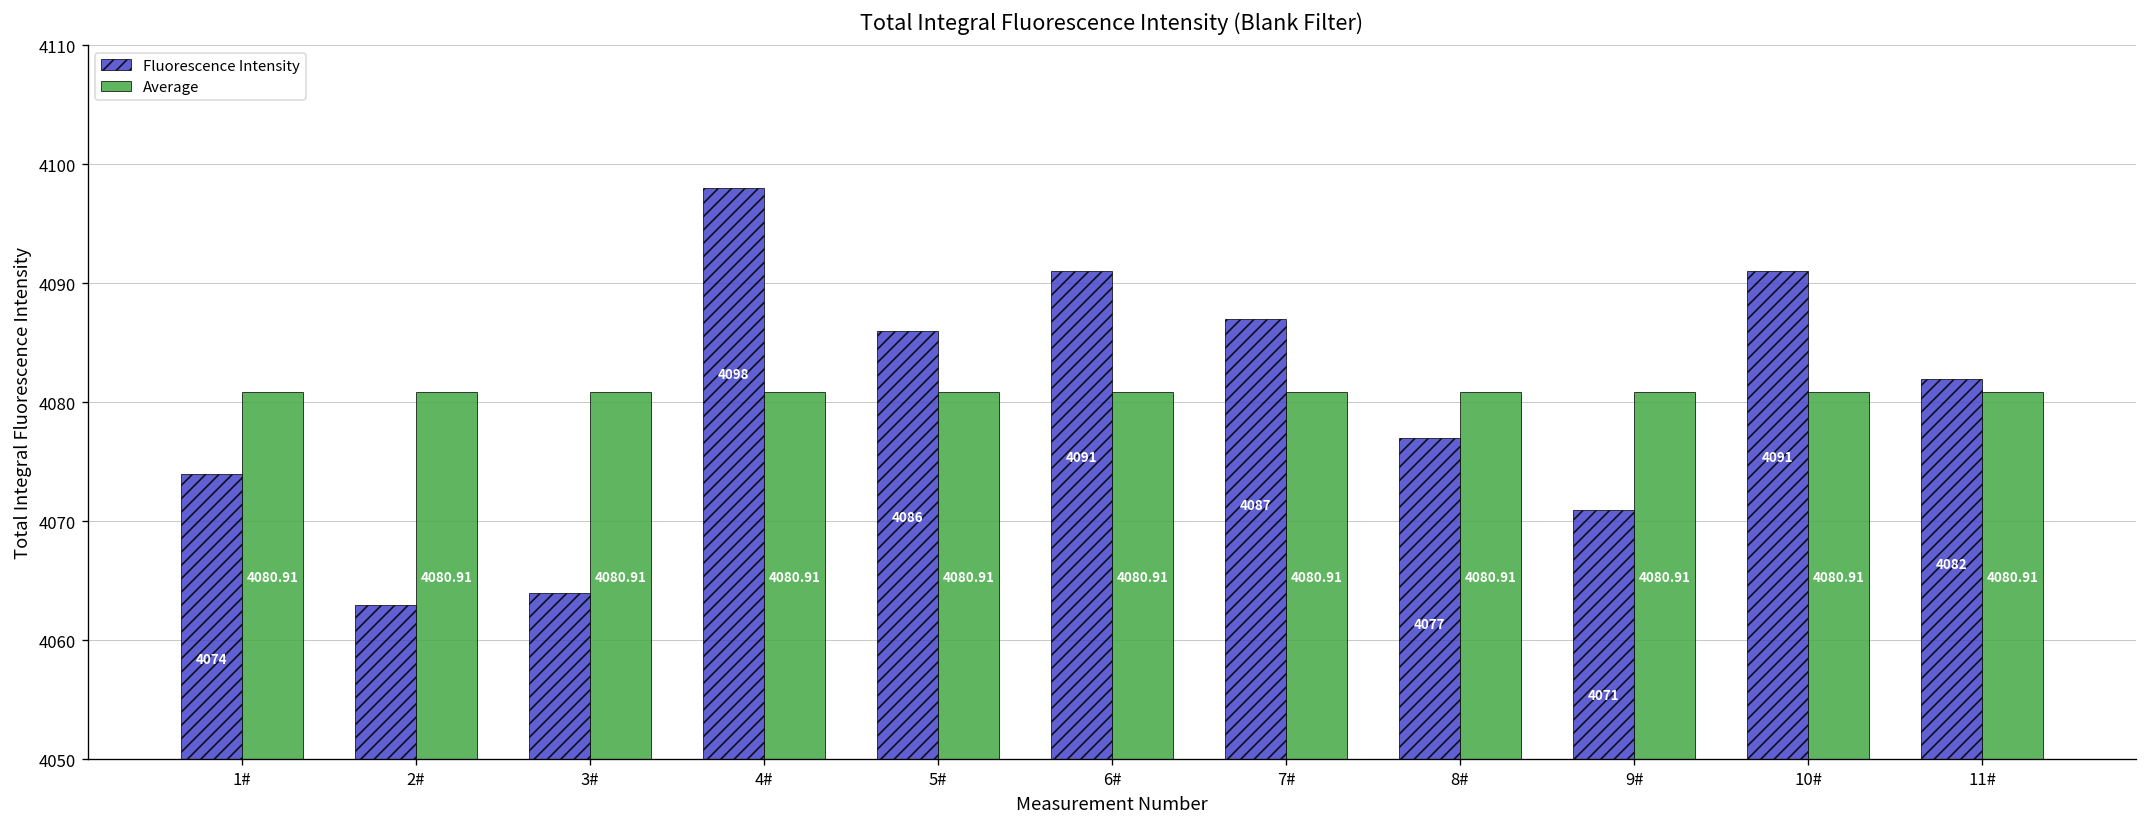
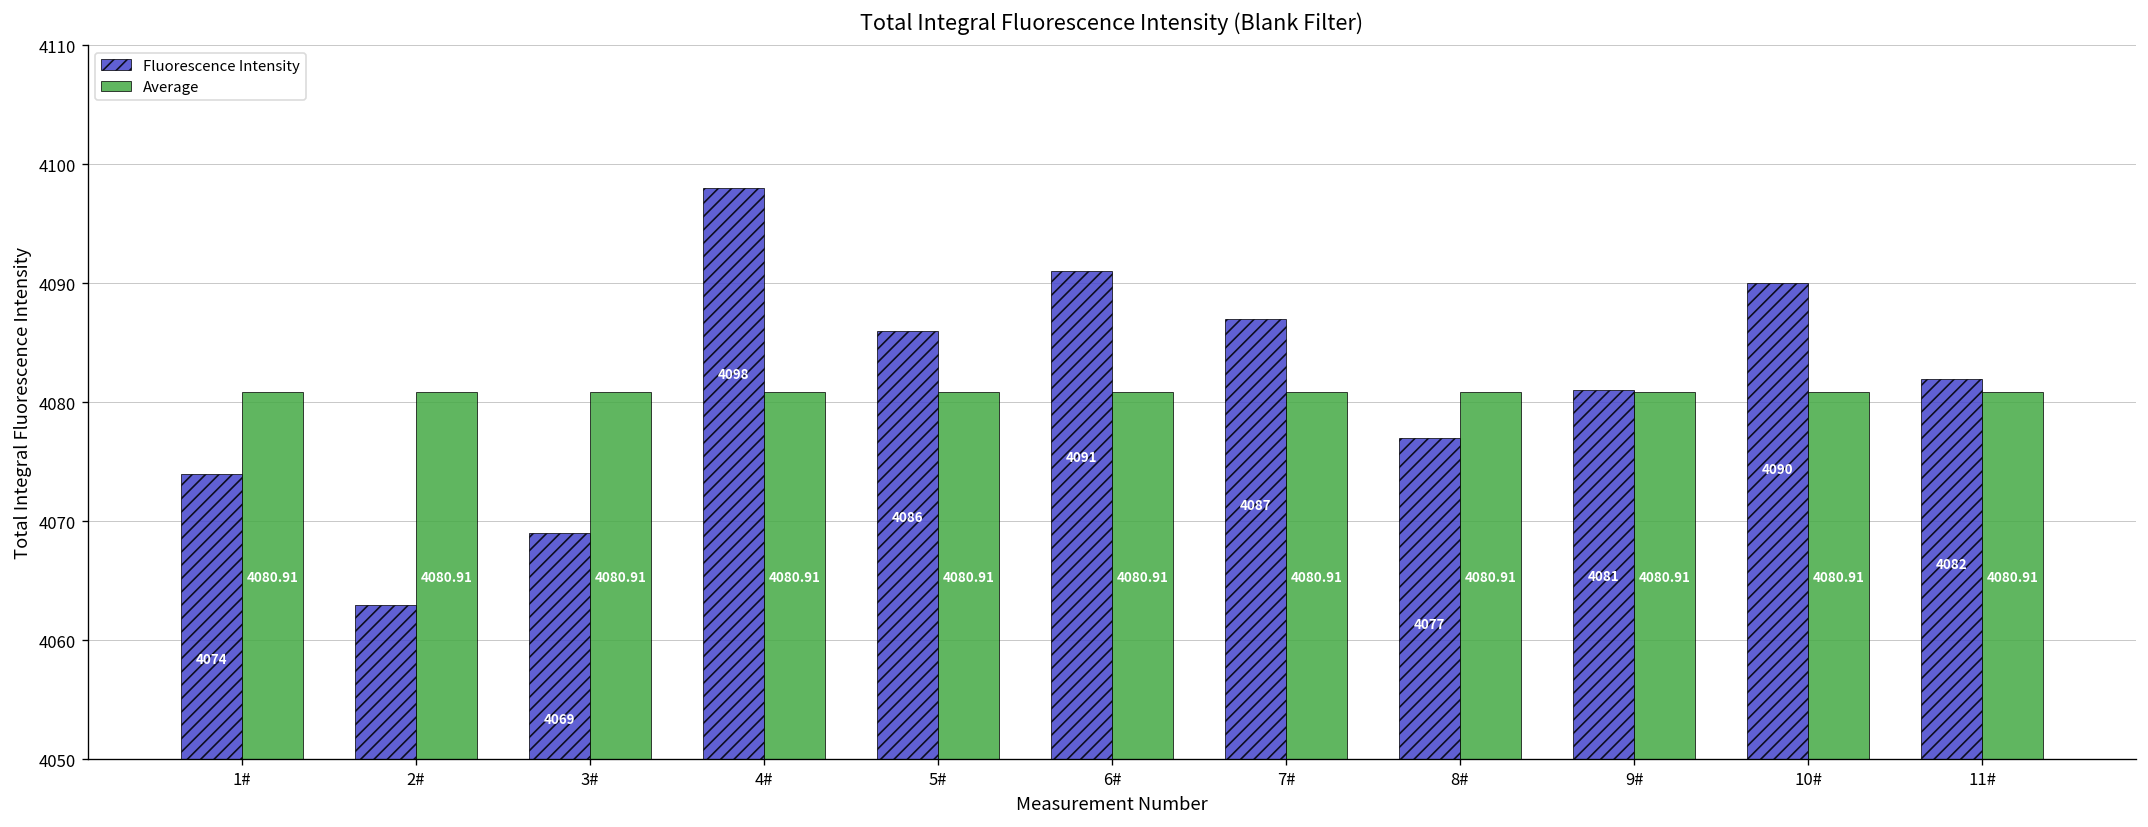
  {
    "Fluorescence Intensity": {
      "1#": 4074,
-     "3#": 4064,
+     "3#": 4069,
      "4#": 4098,
      "5#": 4086,
      "6#": 4091,
      "7#": 4087,
      "8#": 4077,
-     "9#": 4071,
-     "10#": 4091,
+     "9#": 4081,
+     "10#": 4090,
      "11#": 4082
    },
    "Average": {
      "1#": 4080.91,
      "2#": 4080.91,
      "3#": 4080.91,
      "4#": 4080.91,
      "5#": 4080.91,
      "6#": 4080.91,
      "7#": 4080.91,
      "8#": 4080.91,
      "9#": 4080.91,
      "10#": 4080.91,
      "11#": 4080.91
    }
  }
